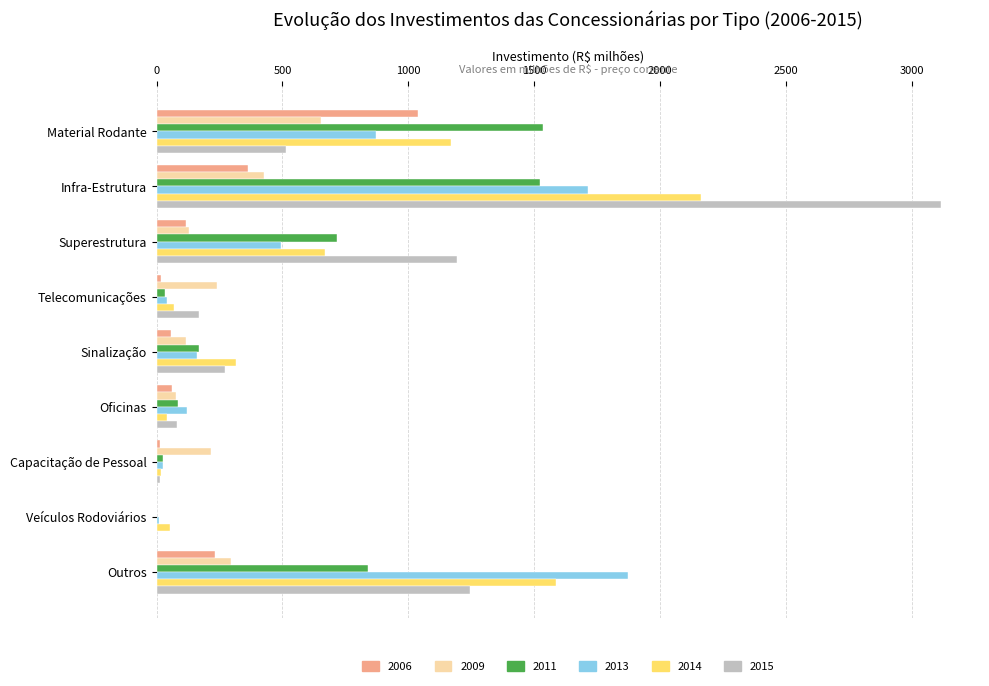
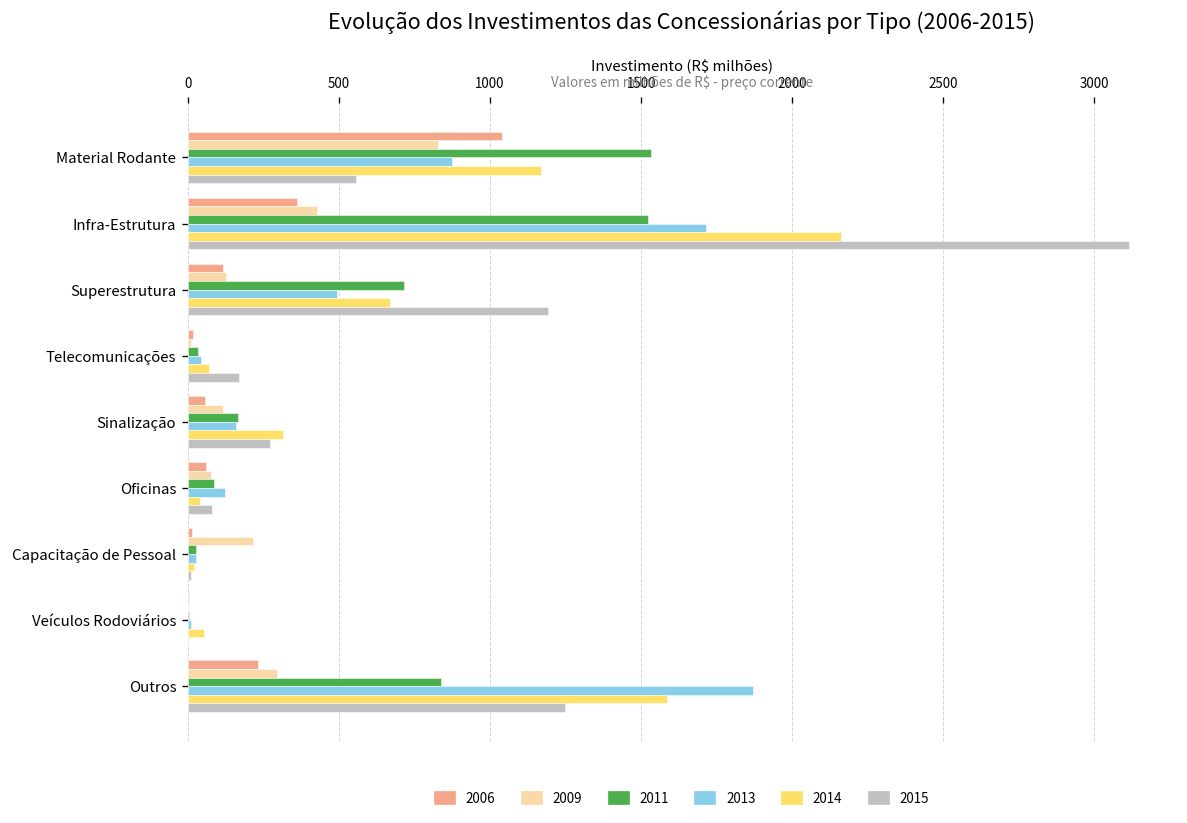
  {
    "2006": {
      "Material Rodante": 1040,
      "Infra-Estrutura": 360,
      "Superestrutura": 120,
      "Telecomunicações": 20,
      "Sinalização": 60,
      "Oficinas": 60,
      "Capacitação de Pessoal": 10,
      "Outros": 230
    },
    "2009": {
-     "Material Rodante": 650,
+     "Material Rodante": 830,
      "Infra-Estrutura": 430,
      "Superestrutura": 130,
-     "Telecomunicações": 240,
+     "Telecomunicações": 10,
      "Sinalização": 120,
      "Oficinas": 80,
      "Capacitação de Pessoal": 210,
      "Outros": 290
    },
    "2011": {
      "Material Rodante": 1530,
      "Infra-Estrutura": 1520,
      "Superestrutura": 720,
      "Telecomunicações": 30,
      "Sinalização": 170,
      "Oficinas": 90,
      "Capacitação de Pessoal": 30,
      "Outros": 840
    },
    "2013": {
      "Material Rodante": 870,
      "Infra-Estrutura": 1710,
      "Superestrutura": 490,
      "Telecomunicações": 40,
      "Sinalização": 160,
      "Oficinas": 120,
      "Capacitação de Pessoal": 30,
      "Veículos Rodoviários": 10,
      "Outros": 1870
    },
    "2014": {
      "Material Rodante": 1170,
      "Infra-Estrutura": 2160,
      "Superestrutura": 670,
      "Telecomunicações": 70,
      "Sinalização": 320,
      "Oficinas": 40,
      "Capacitação de Pessoal": 20,
      "Veículos Rodoviários": 50,
      "Outros": 1590
    },
    "2015": {
-     "Material Rodante": 510,
+     "Material Rodante": 560,
      "Infra-Estrutura": 3110,
      "Superestrutura": 1190,
      "Telecomunicações": 170,
      "Sinalização": 270,
      "Oficinas": 80,
      "Capacitação de Pessoal": 10,
      "Outros": 1250
    }
  }
